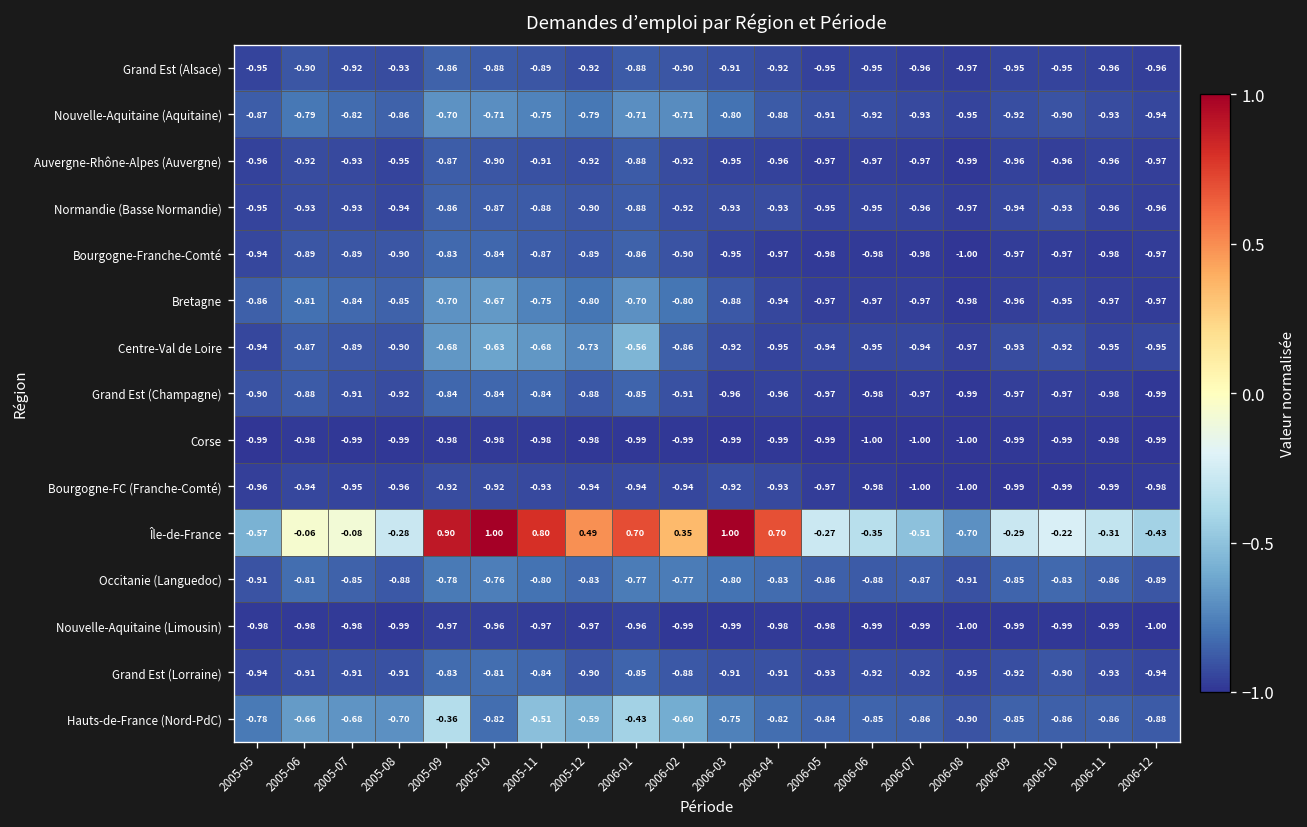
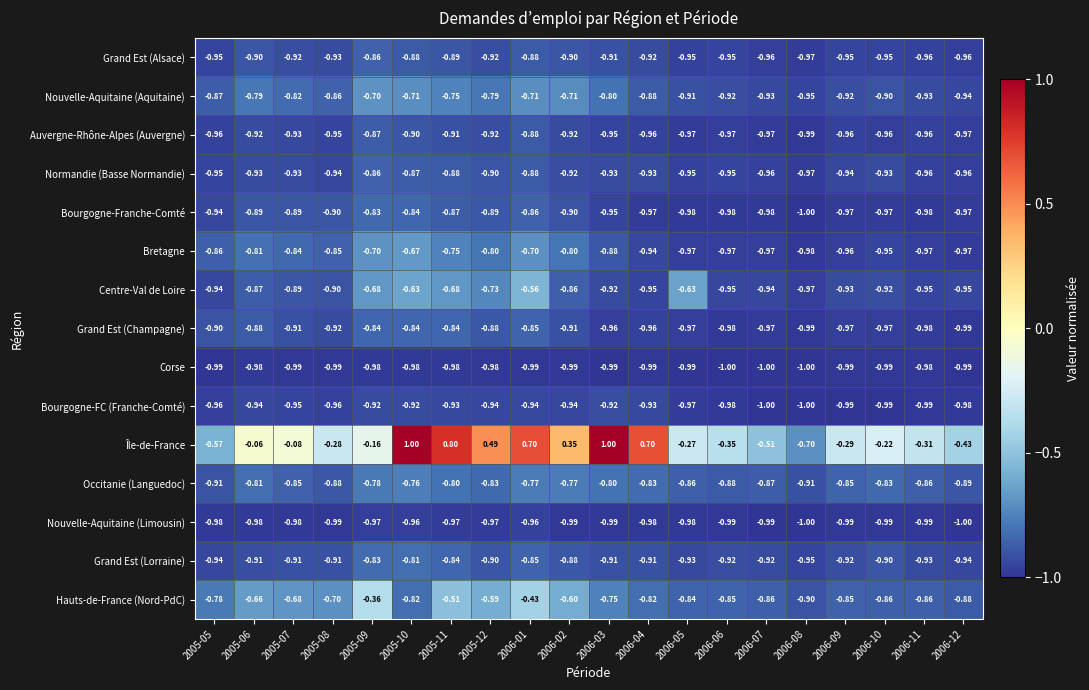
  {
    "Centre-Val de Loire": {
      "2005-05": -0.94,
      "2005-06": -0.87,
      "2005-07": -0.89,
      "2005-08": -0.90,
      "2005-09": -0.68,
      "2005-10": -0.63,
      "2005-11": -0.68,
      "2005-12": -0.73,
      "2006-01": -0.56,
      "2006-02": -0.86,
      "2006-03": -0.92,
      "2006-04": -0.95,
-     "2006-05": -0.94,
+     "2006-05": -0.63,
      "2006-06": -0.95,
      "2006-07": -0.94,
      "2006-08": -0.97,
      "2006-09": -0.93,
      "2006-10": -0.92,
      "2006-11": -0.95,
      "2006-12": -0.95
    },
    "Île-de-France": {
      "2005-05": -0.57,
      "2005-06": -0.06,
      "2005-07": -0.08,
      "2005-08": -0.28,
-     "2005-09": 0.90,
+     "2005-09": -0.16,
      "2005-10": 1.00,
      "2005-11": 0.80,
      "2005-12": 0.49,
      "2006-01": 0.70,
      "2006-02": 0.35,
      "2006-03": 1.00,
      "2006-04": 0.70,
      "2006-05": -0.27,
      "2006-06": -0.35,
      "2006-07": -0.51,
      "2006-08": -0.70,
      "2006-09": -0.29,
      "2006-10": -0.22,
      "2006-11": -0.31,
      "2006-12": -0.43
    }
  }
